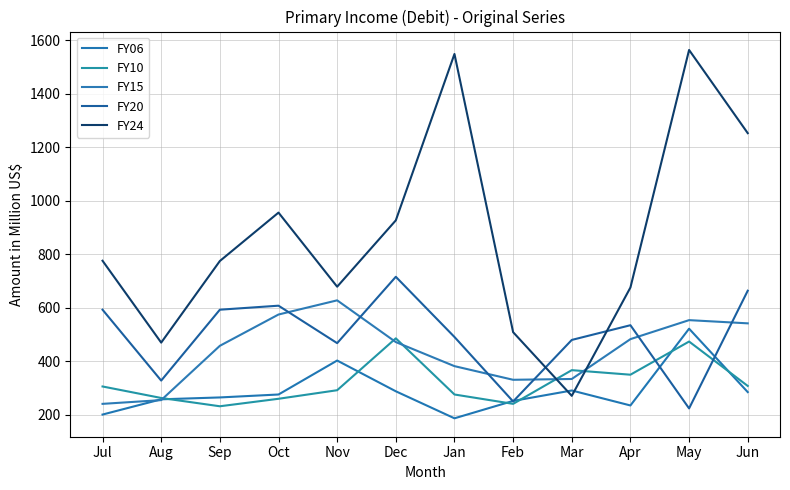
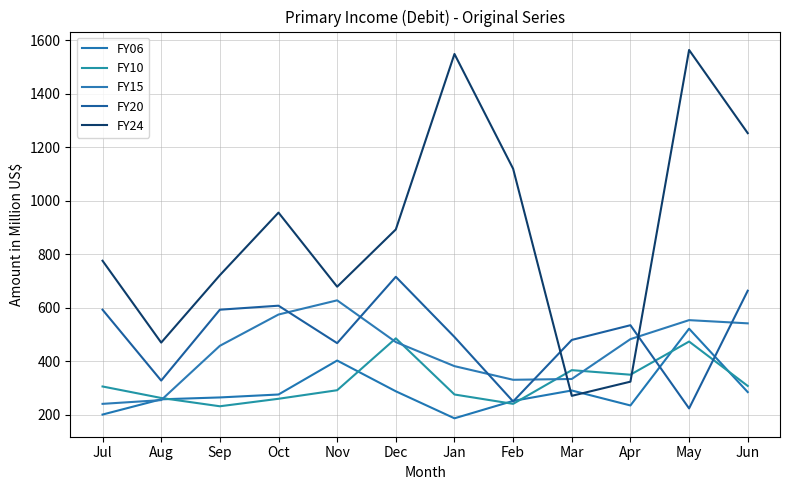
  {
    "FY24": {
      "Jul": 780,
      "Aug": 470,
-     "Sep": 770,
+     "Sep": 720,
      "Oct": 960,
      "Nov": 680,
-     "Dec": 930,
+     "Dec": 890,
      "Jan": 1550,
-     "Feb": 510,
+     "Feb": 1120,
      "Mar": 270,
-     "Apr": 680,
+     "Apr": 320,
      "May": 1560,
      "Jun": 1250
    }
  }
